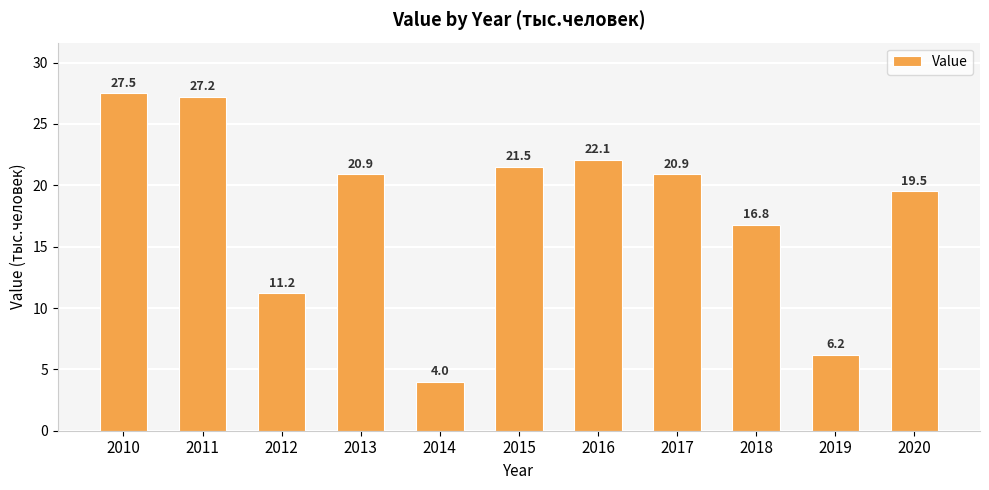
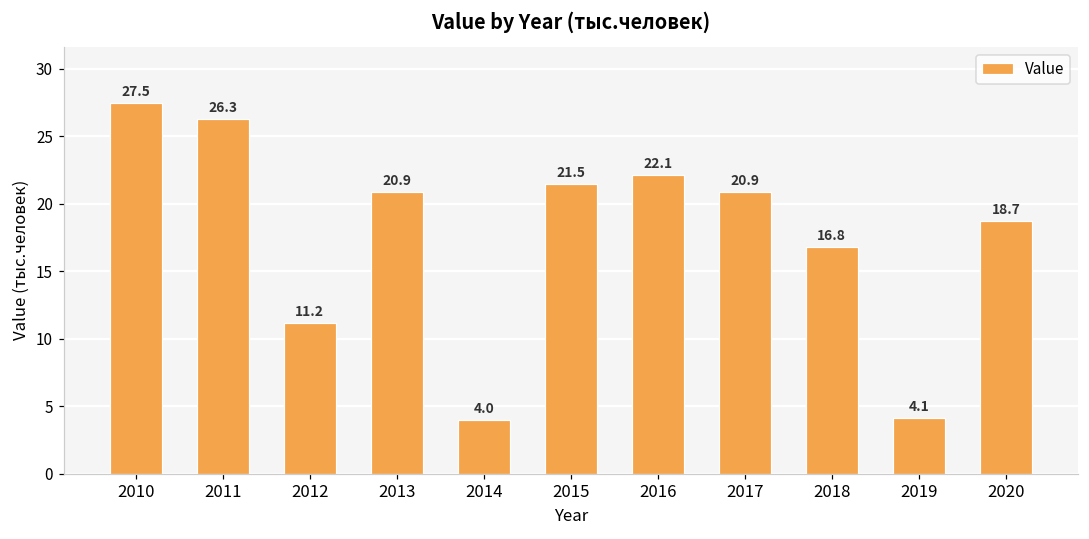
  {
    "2010": 27.5,
-   "2011": 27.2,
+   "2011": 26.3,
    "2012": 11.2,
    "2013": 20.9,
    "2014": 4.0,
    "2015": 21.5,
    "2016": 22.1,
    "2017": 20.9,
    "2018": 16.8,
-   "2019": 6.2,
-   "2020": 19.5
+   "2019": 4.1,
+   "2020": 18.7
  }
